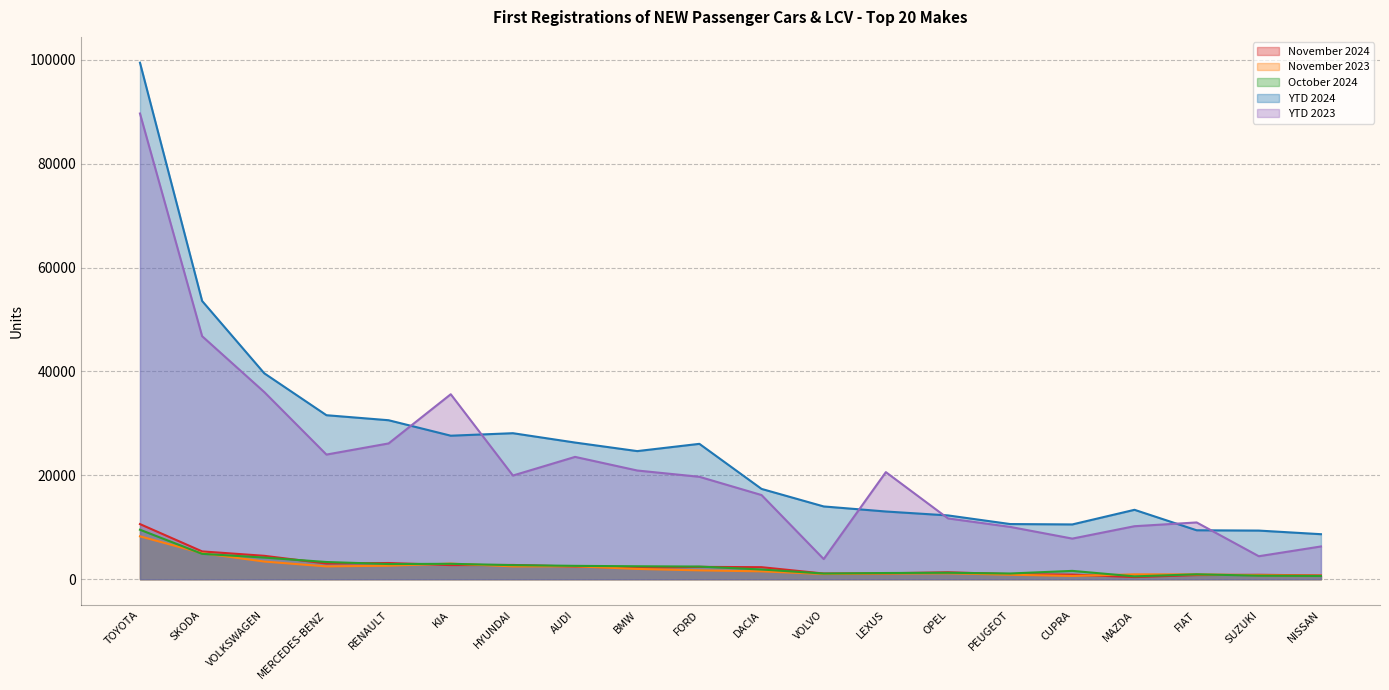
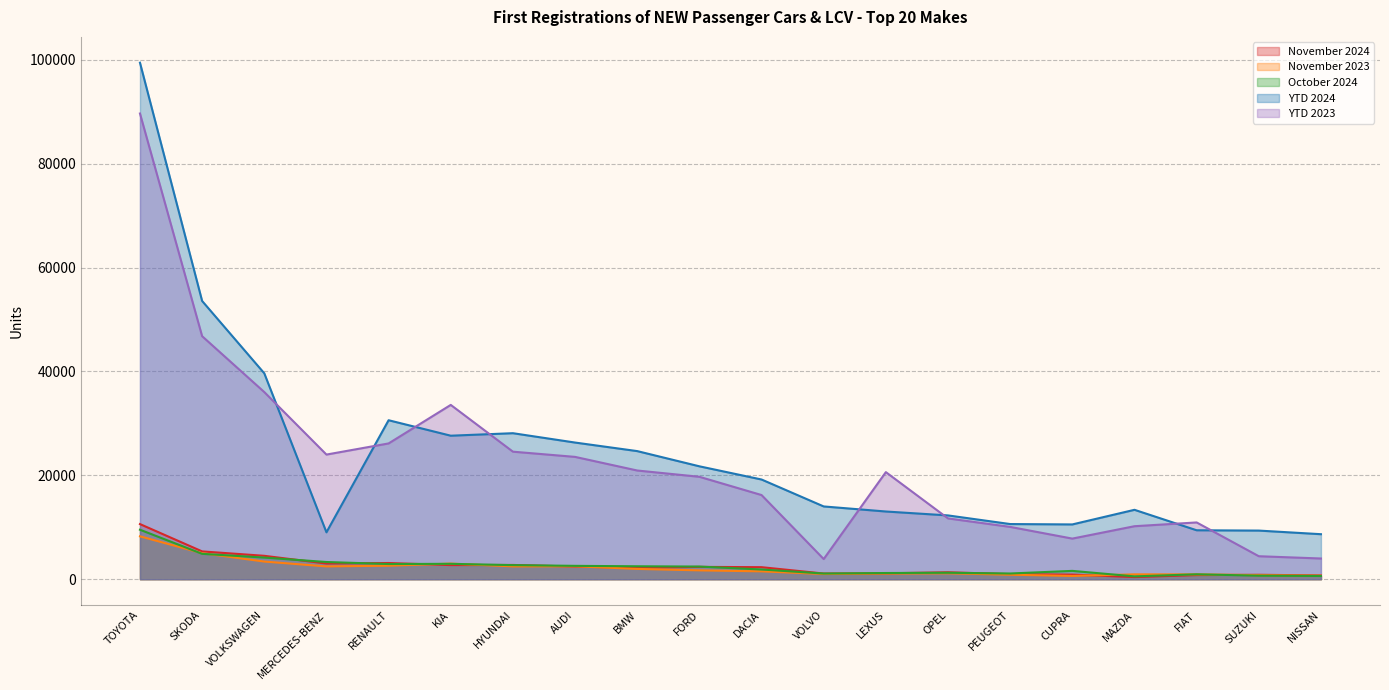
  {
    "October 2024": {
      "TOYOTA": 10000,
      "CUPRA": 2000
    },
    "YTD 2024": {
      "TOYOTA": 99000,
      "SKODA": 54000,
      "VOLKSWAGEN": 40000,
-     "MERCEDES-BENZ": 32000,
+     "MERCEDES-BENZ": 9000,
      "RENAULT": 31000,
      "KIA": 28000,
      "HYUNDAI": 28000,
      "AUDI": 26000,
      "BMW": 25000,
-     "FORD": 26000,
-     "DACIA": 17000,
+     "FORD": 22000,
+     "DACIA": 19000,
      "VOLVO": 14000,
      "LEXUS": 13000,
      "OPEL": 12000,
      "PEUGEOT": 11000,
      "CUPRA": 11000,
      "MAZDA": 13000,
      "FIAT": 9000,
      "SUZUKI": 9000,
      "NISSAN": 9000
    },
    "YTD 2023": {
      "TOYOTA": 90000,
      "SKODA": 47000,
      "VOLKSWAGEN": 36000,
      "MERCEDES-BENZ": 24000,
      "RENAULT": 26000,
-     "KIA": 36000,
-     "HYUNDAI": 20000,
+     "KIA": 34000,
+     "HYUNDAI": 25000,
      "AUDI": 24000,
      "BMW": 21000,
      "FORD": 20000,
      "DACIA": 16000,
      "VOLVO": 4000,
      "LEXUS": 21000,
      "OPEL": 12000,
      "PEUGEOT": 10000,
      "CUPRA": 8000,
      "MAZDA": 10000,
      "FIAT": 11000,
      "SUZUKI": 4000,
-     "NISSAN": 6000
+     "NISSAN": 4000
    }
  }
